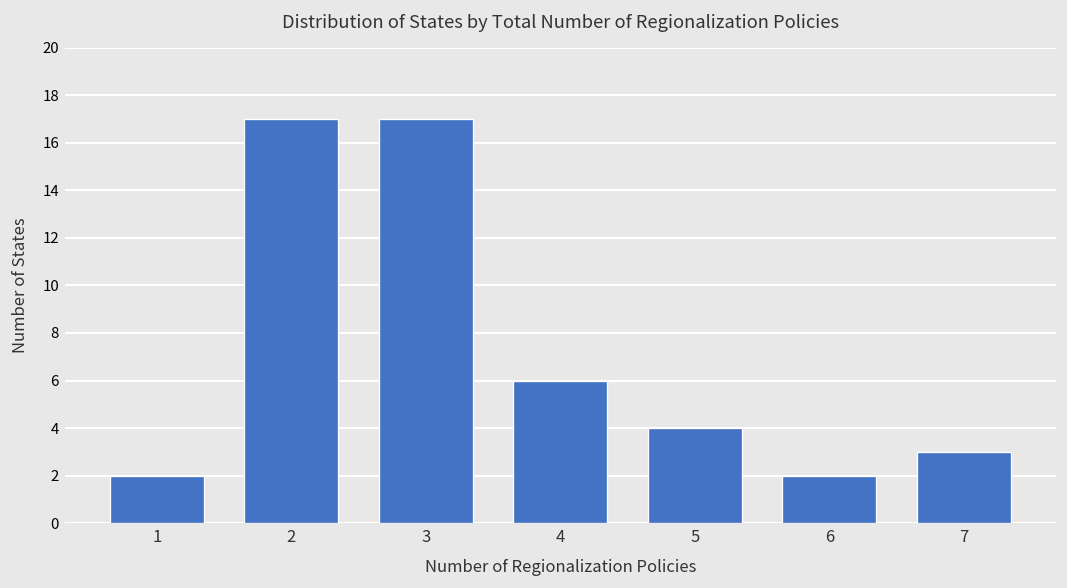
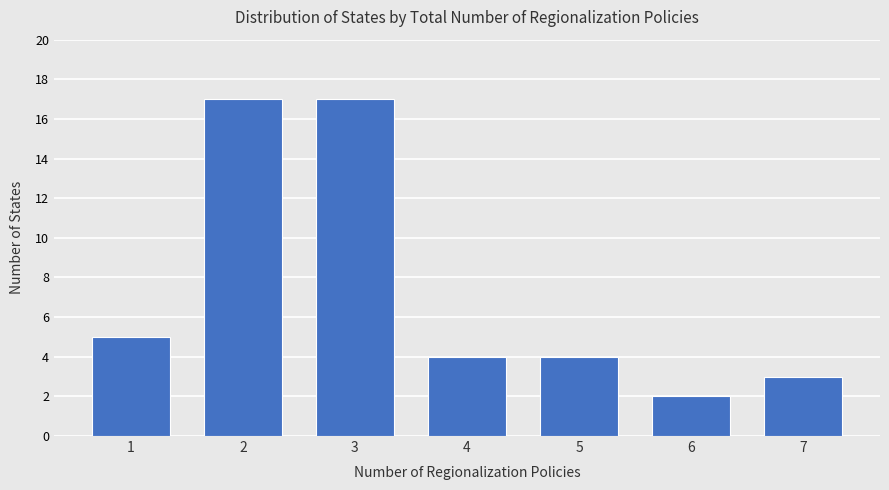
  {
-   "1": 2,
+   "1": 5,
    "2": 17,
    "3": 17,
-   "4": 6,
+   "4": 4,
    "5": 4,
    "6": 2,
    "7": 3
  }
